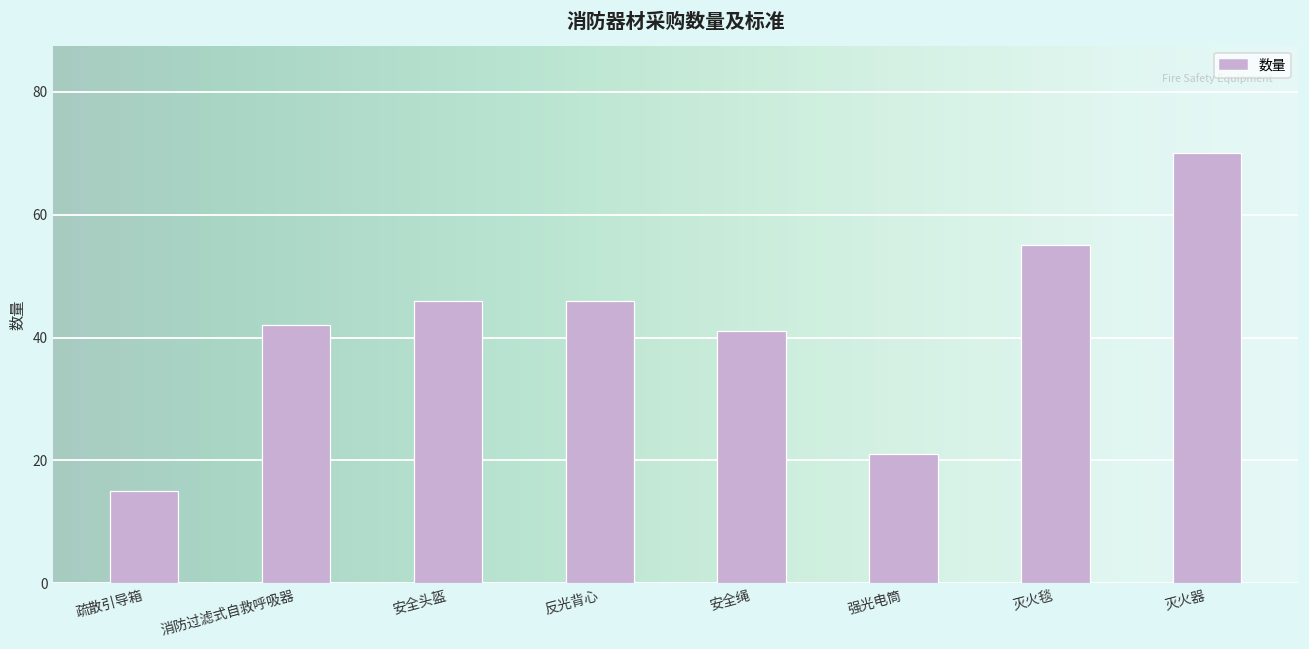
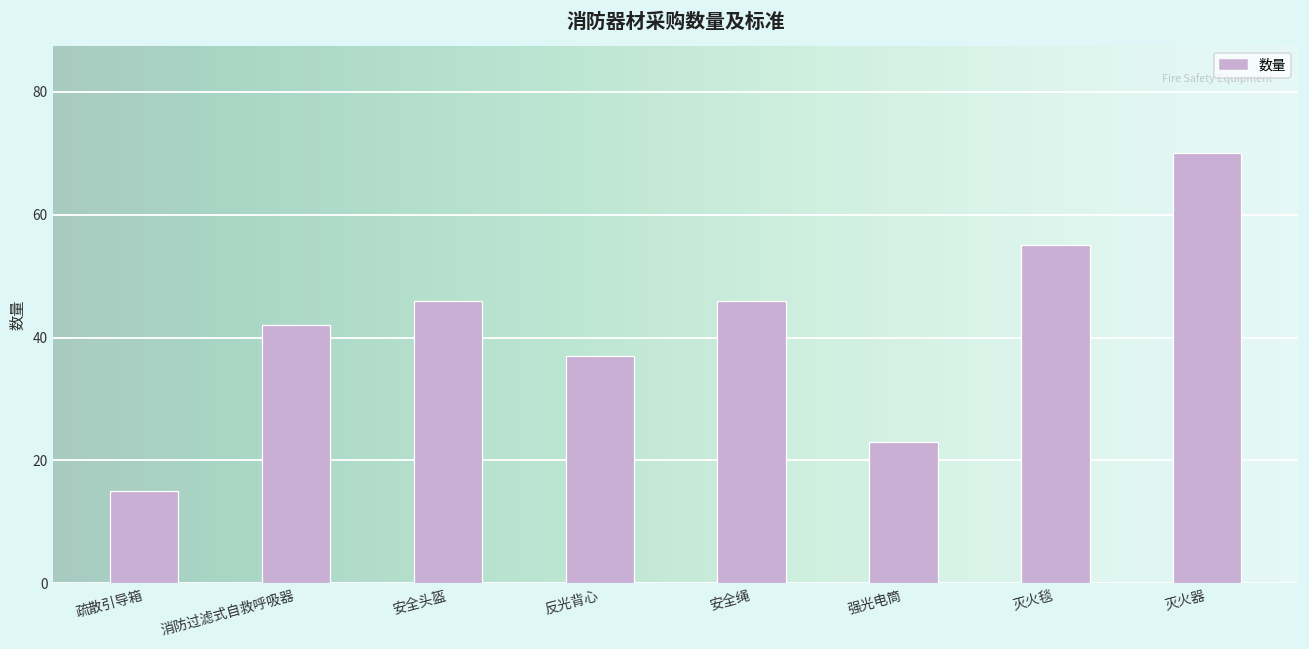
  {
    "疏散引导箱": 15,
    "消防过滤式自救呼吸器": 42,
    "安全头盔": 46,
-   "反光背心": 46,
-   "安全绳": 41,
-   "强光电筒": 21,
+   "反光背心": 37,
+   "安全绳": 46,
+   "强光电筒": 23,
    "灭火毯": 55,
    "灭火器": 70
  }
